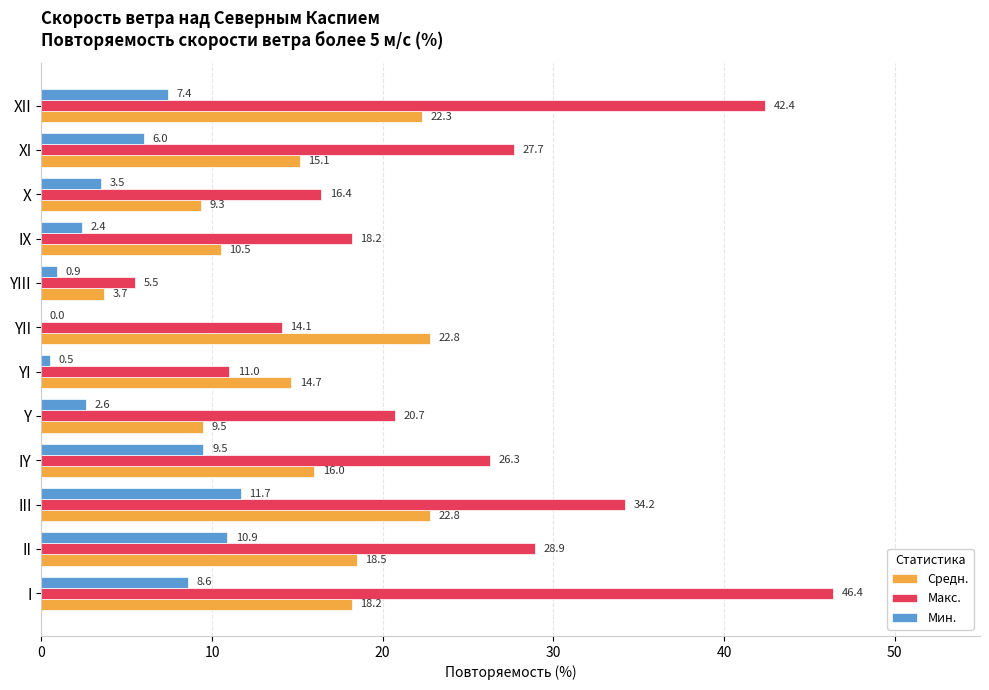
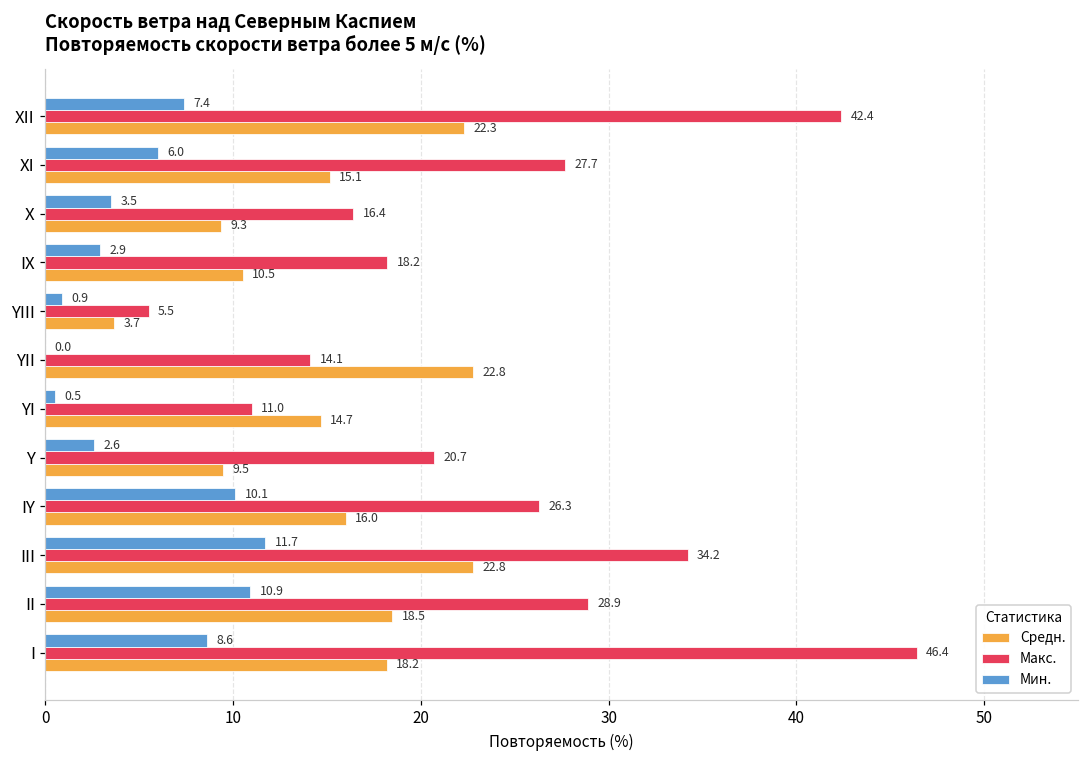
  {
    "Средн.": {
      "XII": 22.3,
      "XI": 15.1,
      "X": 9.3,
      "IX": 10.5,
      "YIII": 3.7,
      "YII": 22.8,
      "YI": 14.7,
      "Y": 9.5,
      "IY": 16.0,
      "III": 22.8,
      "II": 18.5,
      "I": 18.2
    },
    "Макс.": {
      "XII": 42.4,
      "XI": 27.7,
      "X": 16.4,
      "IX": 18.2,
      "YIII": 5.5,
      "YII": 14.1,
      "YI": 11.0,
      "Y": 20.7,
      "IY": 26.3,
      "III": 34.2,
      "II": 28.9,
      "I": 46.4
    },
    "Мин.": {
      "XII": 7.4,
      "XI": 6.0,
      "X": 3.5,
-     "IX": 2.4,
+     "IX": 2.9,
      "YIII": 0.9,
      "YII": 0.0,
      "YI": 0.5,
      "Y": 2.6,
-     "IY": 9.5,
+     "IY": 10.1,
      "III": 11.7,
      "II": 10.9,
      "I": 8.6
    }
  }
